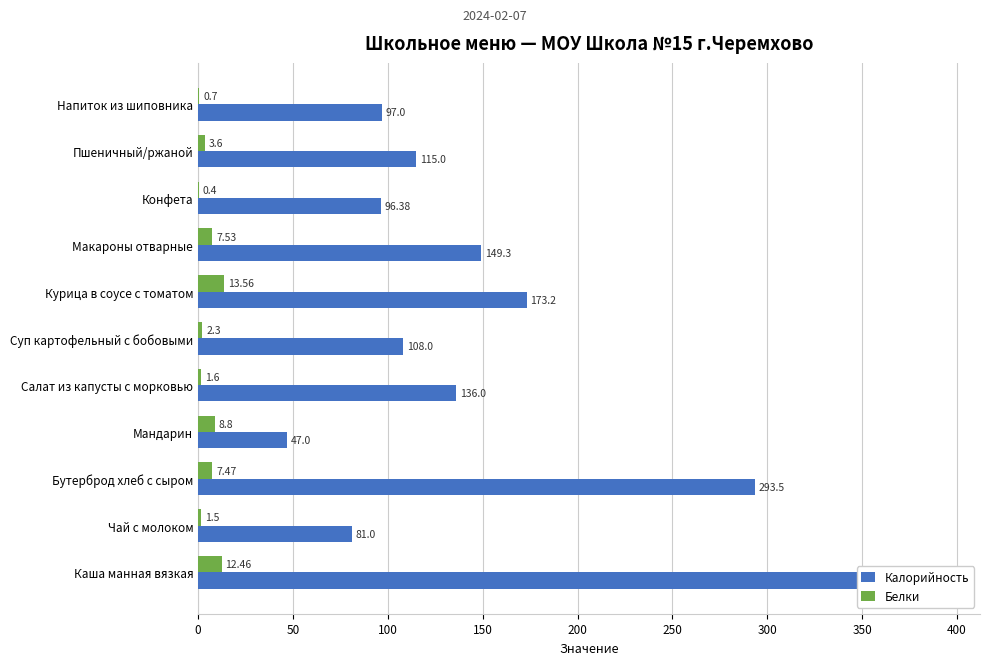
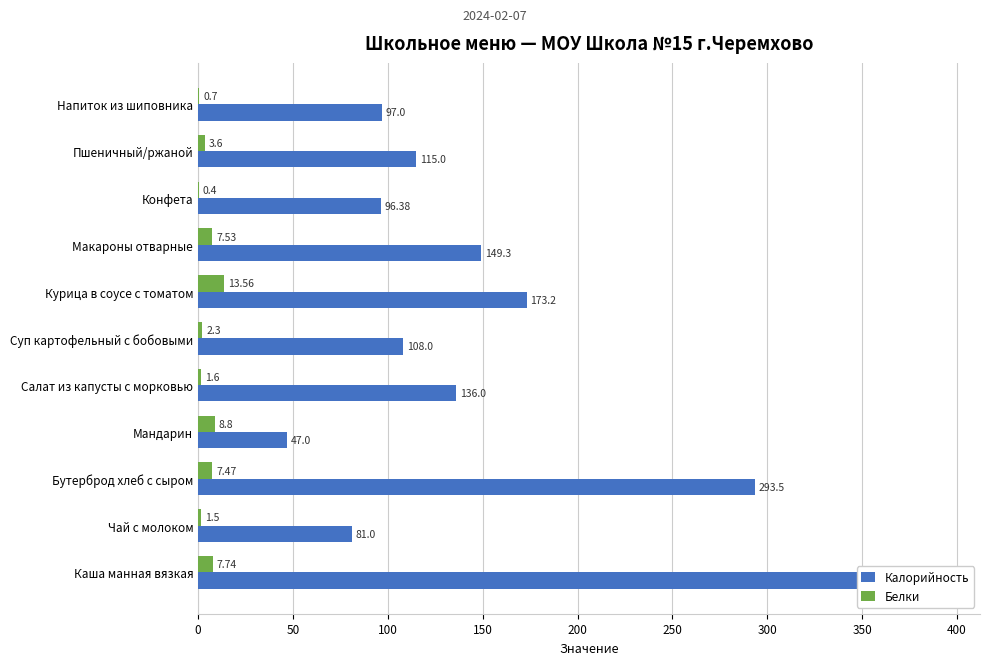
  {
    "Калорийность": {
      "Напиток из шиповника": 97.0,
      "Пшеничный/ржаной": 115.0,
      "Конфета": 96.38,
      "Макароны отварные": 149.3,
      "Курица в соусе с томатом": 173.2,
      "Суп картофельный с бобовыми": 108.0,
      "Салат из капусты с морковью": 136.0,
      "Мандарин": 47.0,
      "Бутерброд хлеб с сыром": 293.5,
      "Чай с молоком": 81.0
    },
    "Белки": {
      "Напиток из шиповника": 0.7,
      "Пшеничный/ржаной": 3.6,
      "Конфета": 0.4,
      "Макароны отварные": 7.53,
      "Курица в соусе с томатом": 13.56,
      "Суп картофельный с бобовыми": 2.3,
      "Салат из капусты с морковью": 1.6,
      "Мандарин": 8.8,
      "Бутерброд хлеб с сыром": 7.47,
      "Чай с молоком": 1.5,
-     "Каша манная вязкая": 12.46
+     "Каша манная вязкая": 7.74
    }
  }
